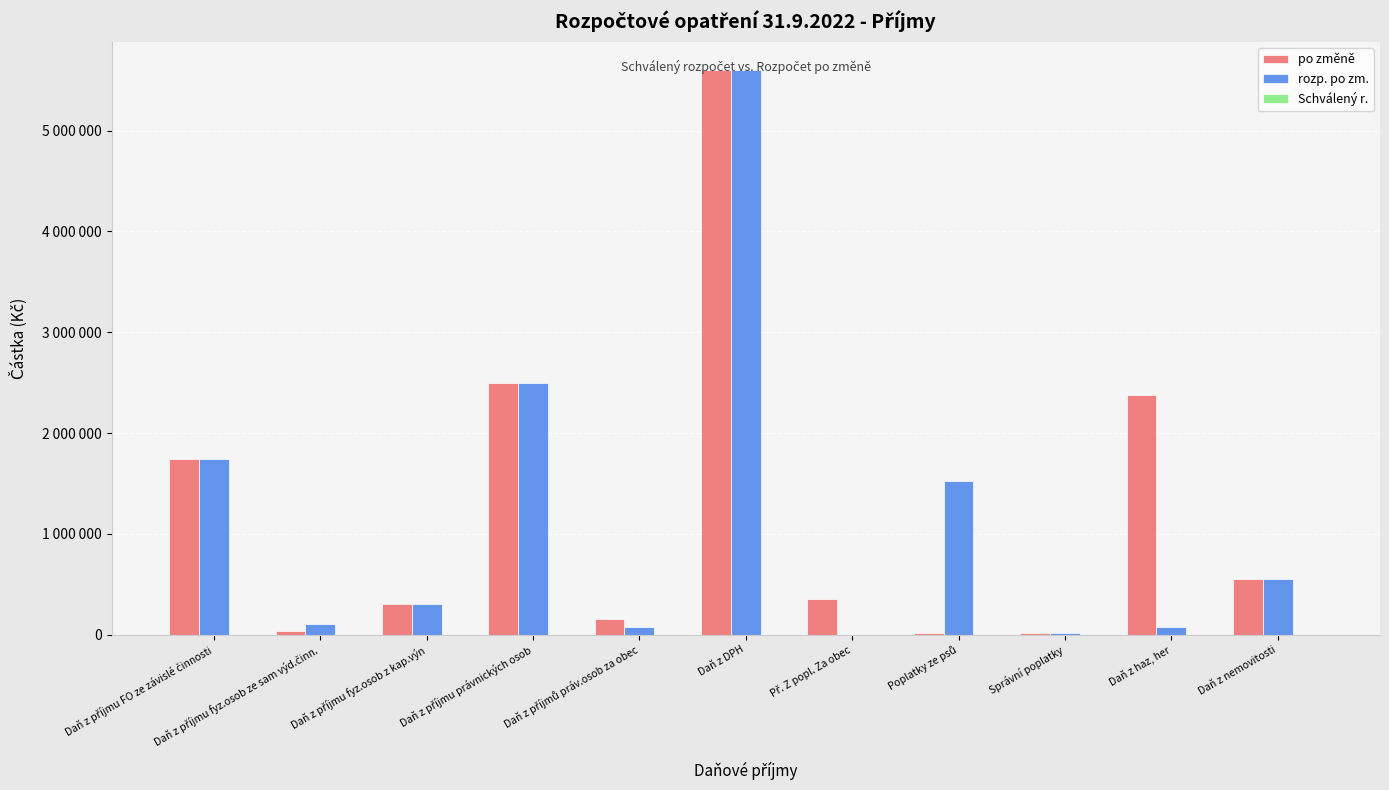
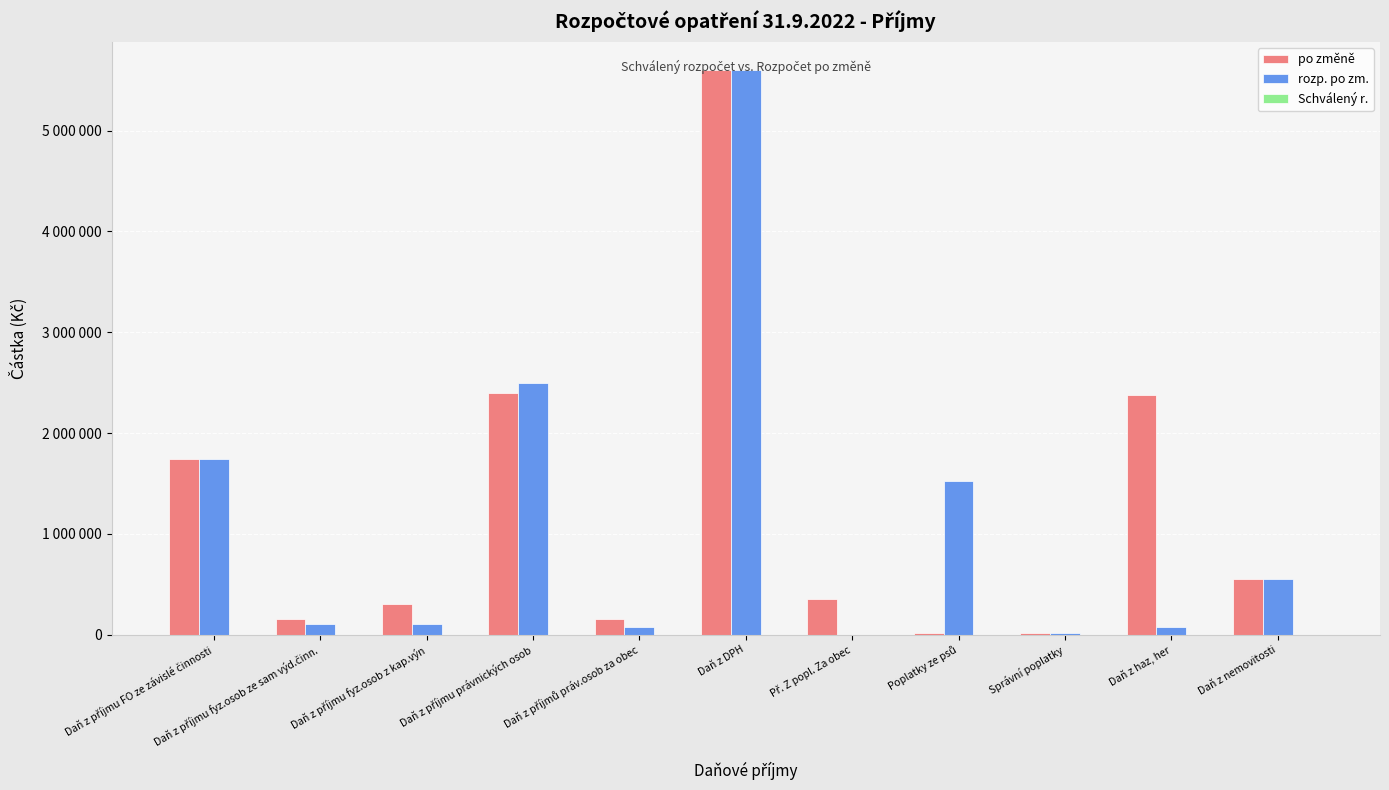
  {
    "po změně": {
      "Daň z příjmu FO ze závislé činnosti": 1740000,
-     "Daň z příjmu fyz.osob ze sam výd.činn.": 40000,
+     "Daň z příjmu fyz.osob ze sam výd.činn.": 160000,
      "Daň z příjmu fyz.osob z kap.výn": 300000,
-     "Daň z příjmu právnických osob": 2500000,
+     "Daň z příjmu právnických osob": 2400000,
      "Daň z příjmů práv.osob za obec": 160000,
      "Daň z DPH": 5600000,
      "Př. Z popl. Za obec": 350000,
      "Daň z haz, her": 2380000,
      "Daň z nemovitosti": 550000
    },
    "rozp. po zm.": {
      "Daň z příjmu FO ze závislé činnosti": 1740000,
      "Daň z příjmu fyz.osob ze sam výd.činn.": 110000,
-     "Daň z příjmu fyz.osob z kap.výn": 300000,
+     "Daň z příjmu fyz.osob z kap.výn": 110000,
      "Daň z příjmu právnických osob": 2500000,
      "Daň z příjmů práv.osob za obec": 70000,
      "Daň z DPH": 5600000,
      "Př. Z popl. Za obec": 0,
      "Poplatky ze psů": 1520000,
      "Daň z haz, her": 80000,
      "Daň z nemovitosti": 550000
    },
    "Schválený r.": {
      "Daň z příjmu FO ze závislé činnosti": 0,
      "Daň z příjmu fyz.osob ze sam výd.činn.": 0,
      "Daň z příjmu fyz.osob z kap.výn": 0,
      "Daň z příjmu právnických osob": 0,
      "Daň z příjmů práv.osob za obec": 0,
      "Daň z DPH": 0,
      "Př. Z popl. Za obec": 0,
      "Poplatky ze psů": 0,
      "Správní poplatky": 0,
      "Daň z haz, her": 0,
      "Daň z nemovitosti": 0
    }
  }
